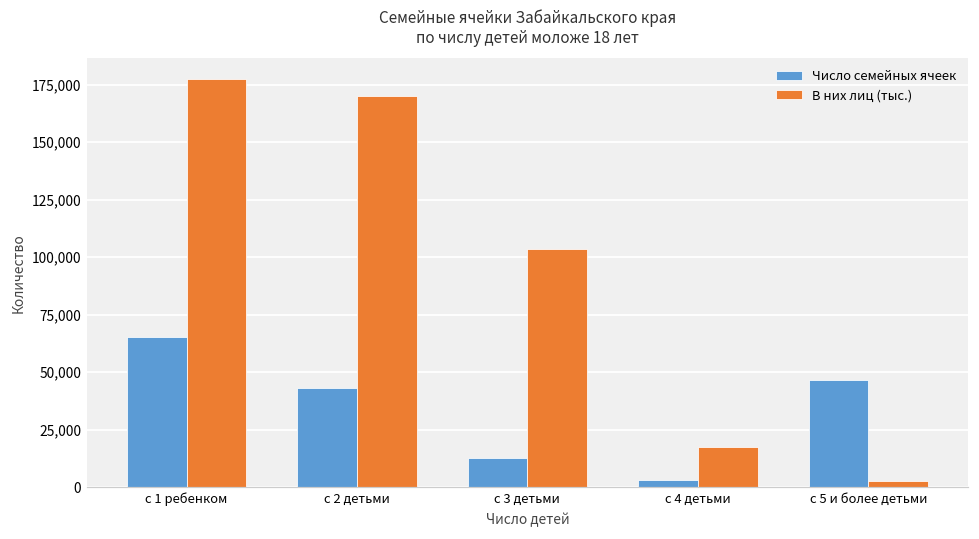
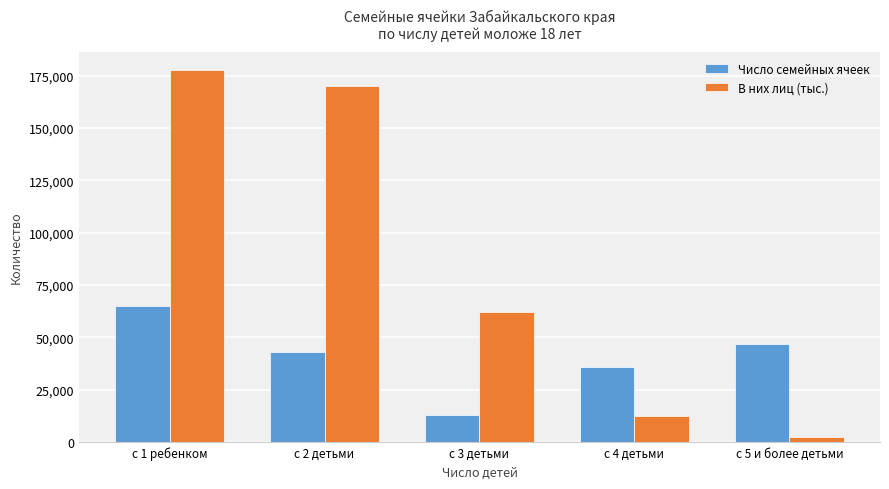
  {
    "Число семейных ячеек": {
      "с 1 ребенком": "65,000",
      "с 2 детьми": "43,000",
      "с 3 детьми": "13,000",
-     "с 4 детьми": "3,000",
+     "с 4 детьми": "36,000",
      "с 5 и более детьми": "47,000"
    },
    "В них лиц (тыс.)": {
      "с 1 ребенком": "178,000",
      "с 2 детьми": "170,000",
-     "с 3 детьми": "104,000",
-     "с 4 детьми": "17,000",
+     "с 3 детьми": "62,000",
+     "с 4 детьми": "12,000",
      "с 5 и более детьми": "3,000"
    }
  }
